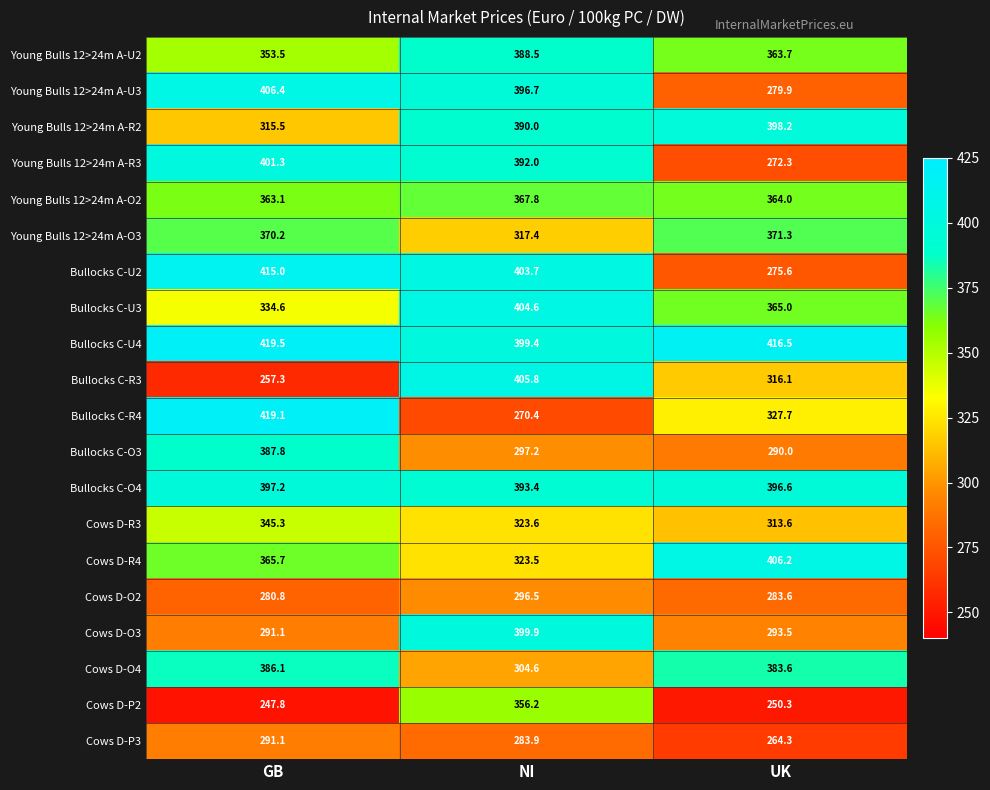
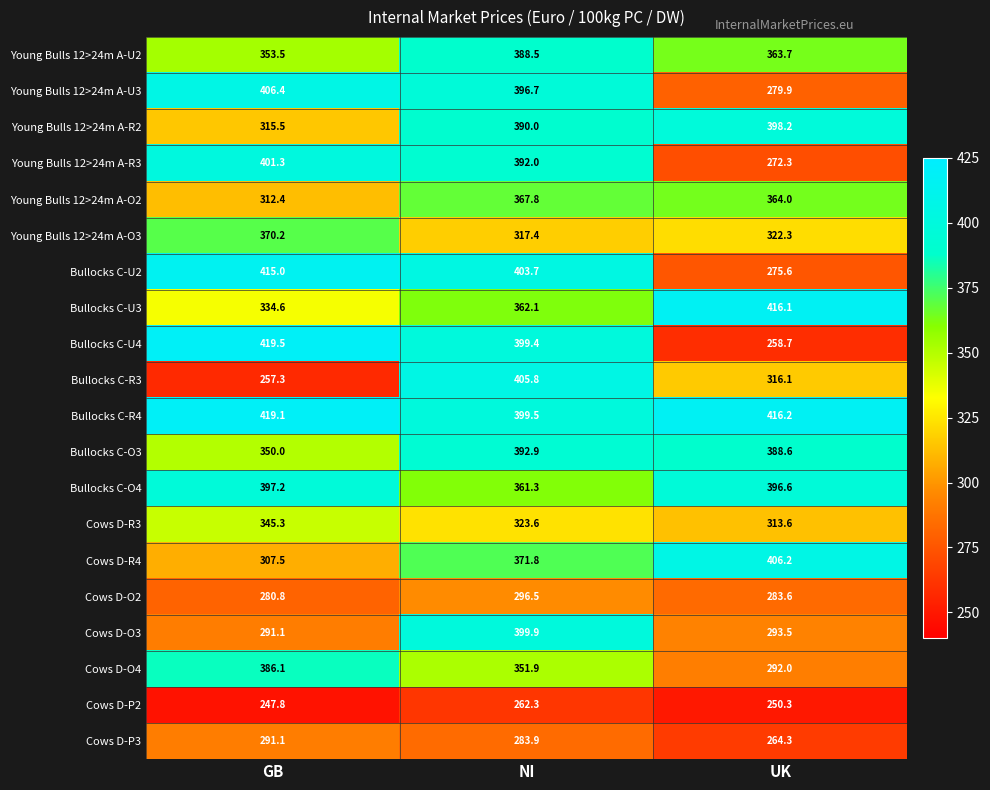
  {
    "Young Bulls 12>24m A-U2": {
      "GB": 353.5,
      "NI": 388.5,
      "UK": 363.7
    },
    "Young Bulls 12>24m A-U3": {
      "GB": 406.4,
      "NI": 396.7,
      "UK": 279.9
    },
    "Young Bulls 12>24m A-R2": {
      "GB": 315.5,
      "NI": 390.0,
      "UK": 398.2
    },
    "Young Bulls 12>24m A-R3": {
      "GB": 401.3,
      "NI": 392.0,
      "UK": 272.3
    },
    "Young Bulls 12>24m A-O2": {
-     "GB": 363.1,
+     "GB": 312.4,
      "NI": 367.8,
      "UK": 364.0
    },
    "Young Bulls 12>24m A-O3": {
      "GB": 370.2,
      "NI": 317.4,
-     "UK": 371.3
+     "UK": 322.3
    },
    "Bullocks C-U2": {
      "GB": 415.0,
      "NI": 403.7,
      "UK": 275.6
    },
    "Bullocks C-U3": {
      "GB": 334.6,
-     "NI": 404.6,
-     "UK": 365.0
+     "NI": 362.1,
+     "UK": 416.1
    },
    "Bullocks C-U4": {
      "GB": 419.5,
      "NI": 399.4,
-     "UK": 416.5
+     "UK": 258.7
    },
    "Bullocks C-R3": {
      "GB": 257.3,
      "NI": 405.8,
      "UK": 316.1
    },
    "Bullocks C-R4": {
      "GB": 419.1,
-     "NI": 270.4,
-     "UK": 327.7
+     "NI": 399.5,
+     "UK": 416.2
    },
    "Bullocks C-O3": {
-     "GB": 387.8,
-     "NI": 297.2,
-     "UK": 290.0
+     "GB": 350.0,
+     "NI": 392.9,
+     "UK": 388.6
    },
    "Bullocks C-O4": {
      "GB": 397.2,
-     "NI": 393.4,
+     "NI": 361.3,
      "UK": 396.6
    },
    "Cows D-R3": {
      "GB": 345.3,
      "NI": 323.6,
      "UK": 313.6
    },
    "Cows D-R4": {
-     "GB": 365.7,
-     "NI": 323.5,
+     "GB": 307.5,
+     "NI": 371.8,
      "UK": 406.2
    },
    "Cows D-O2": {
      "GB": 280.8,
      "NI": 296.5,
      "UK": 283.6
    },
    "Cows D-O3": {
      "GB": 291.1,
      "NI": 399.9,
      "UK": 293.5
    },
    "Cows D-O4": {
      "GB": 386.1,
-     "NI": 304.6,
-     "UK": 383.6
+     "NI": 351.9,
+     "UK": 292.0
    },
    "Cows D-P2": {
      "GB": 247.8,
-     "NI": 356.2,
+     "NI": 262.3,
      "UK": 250.3
    },
    "Cows D-P3": {
      "GB": 291.1,
      "NI": 283.9,
      "UK": 264.3
    }
  }
